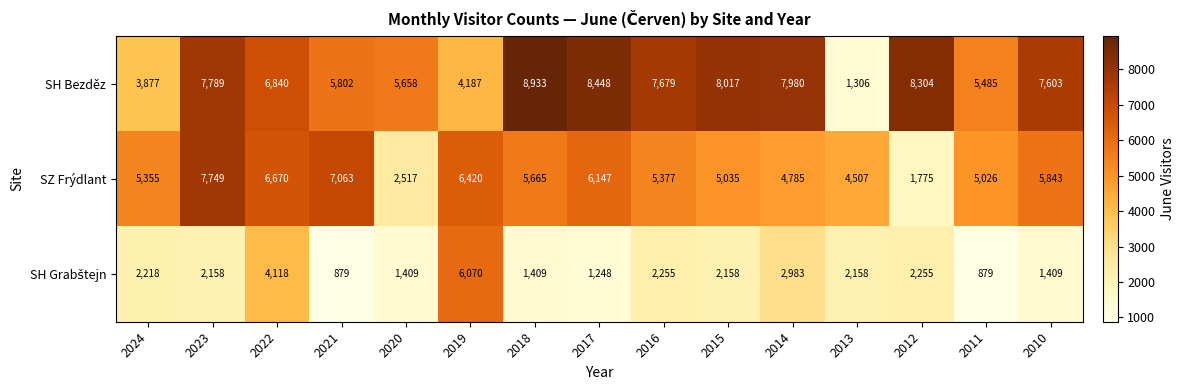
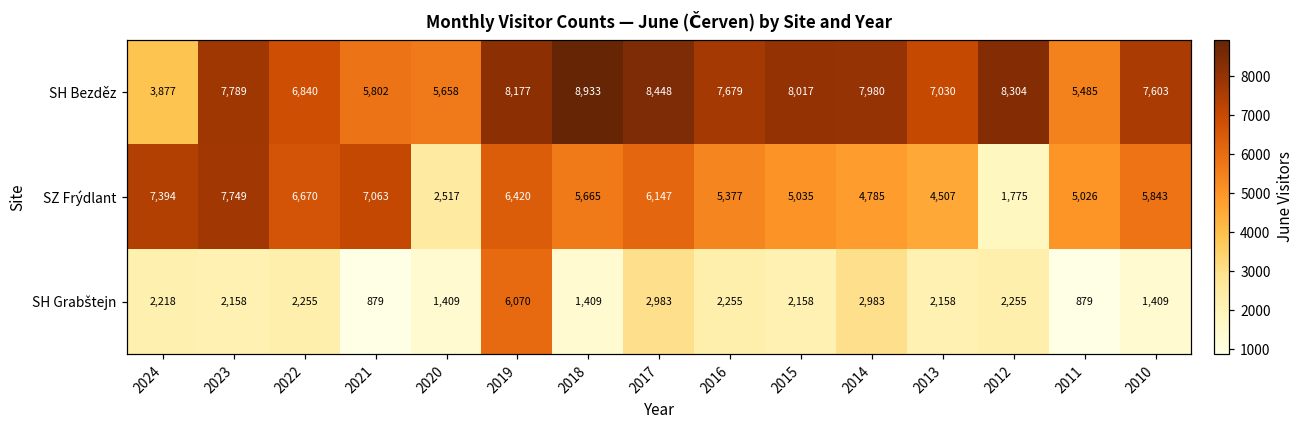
  {
    "SH Bezděz": {
      "2024": "3,877",
      "2023": "7,789",
      "2022": "6,840",
      "2021": "5,802",
      "2020": "5,658",
-     "2019": "4,187",
+     "2019": "8,177",
      "2018": "8,933",
      "2017": "8,448",
      "2016": "7,679",
      "2015": "8,017",
      "2014": "7,980",
-     "2013": "1,306",
+     "2013": "7,030",
      "2012": "8,304",
      "2011": "5,485",
      "2010": "7,603"
    },
    "SZ Frýdlant": {
-     "2024": "5,355",
+     "2024": "7,394",
      "2023": "7,749",
      "2022": "6,670",
      "2021": "7,063",
      "2020": "2,517",
      "2019": "6,420",
      "2018": "5,665",
      "2017": "6,147",
      "2016": "5,377",
      "2015": "5,035",
      "2014": "4,785",
      "2013": "4,507",
      "2012": "1,775",
      "2011": "5,026",
      "2010": "5,843"
    },
    "SH Grabštejn": {
      "2024": "2,218",
      "2023": "2,158",
-     "2022": "4,118",
+     "2022": "2,255",
      "2021": "879",
      "2020": "1,409",
      "2019": "6,070",
      "2018": "1,409",
-     "2017": "1,248",
+     "2017": "2,983",
      "2016": "2,255",
      "2015": "2,158",
      "2014": "2,983",
      "2013": "2,158",
      "2012": "2,255",
      "2011": "879",
      "2010": "1,409"
    }
  }
